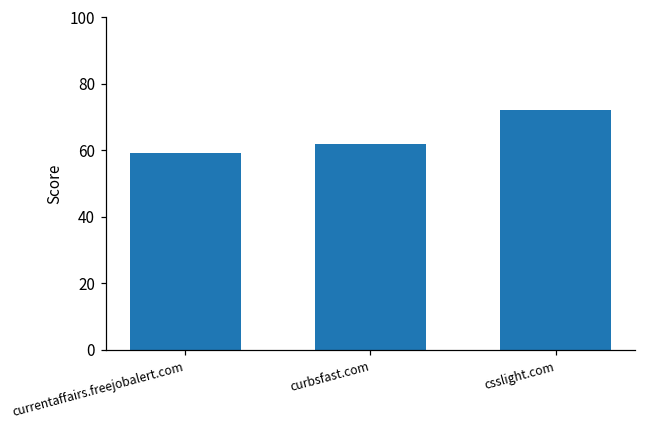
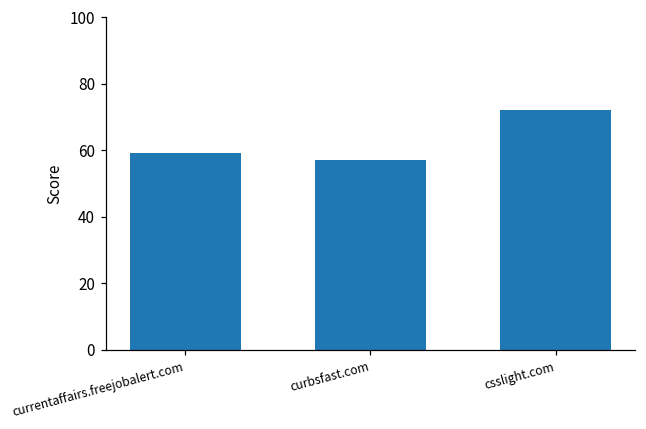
  {
    "currentaffairs.freejobalert.com": 59,
-   "curbsfast.com": 62,
+   "curbsfast.com": 57,
    "csslight.com": 72
  }
